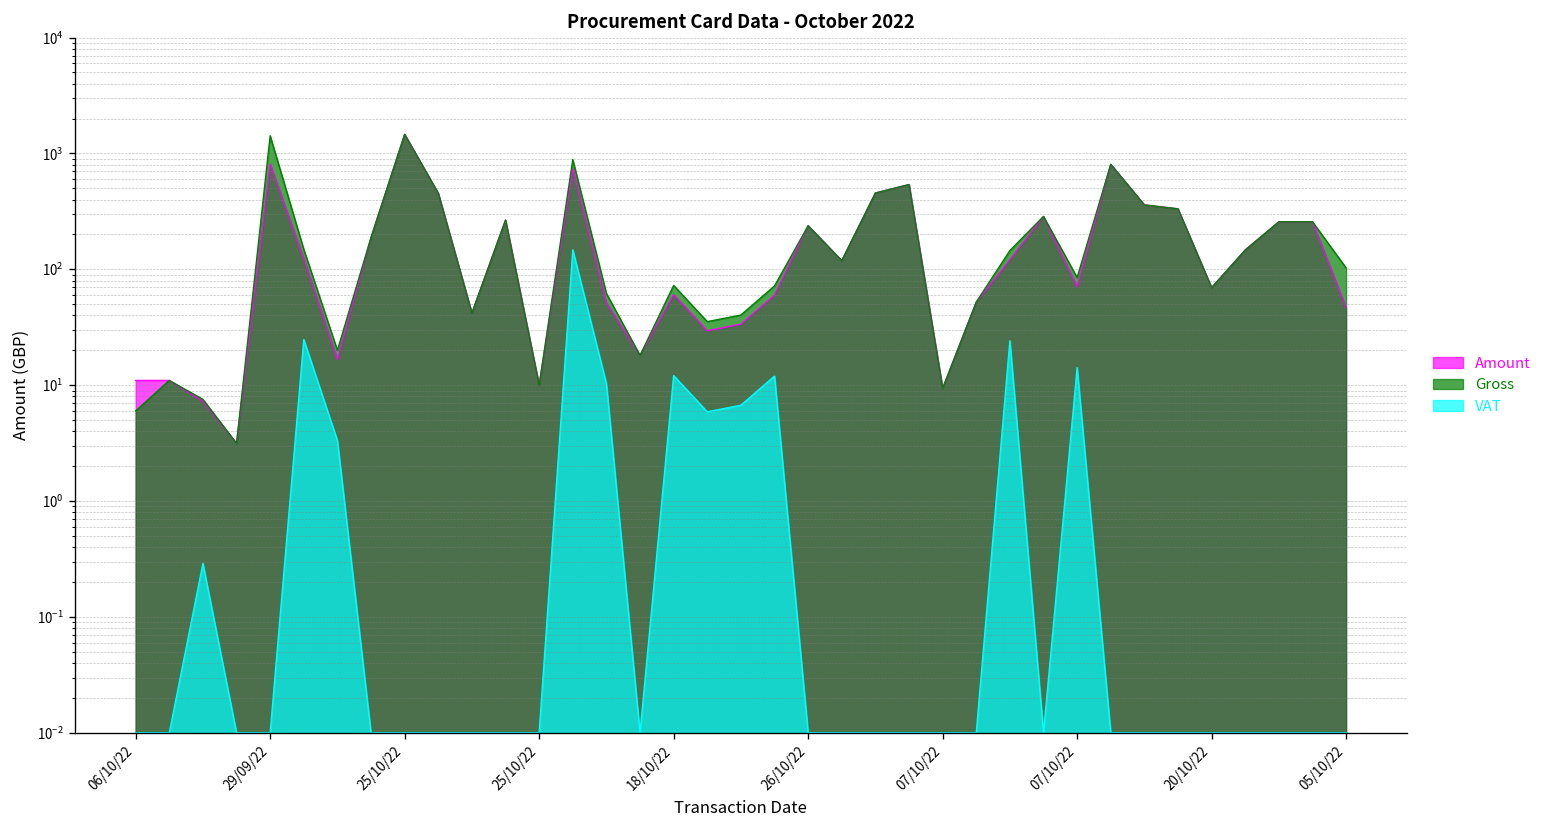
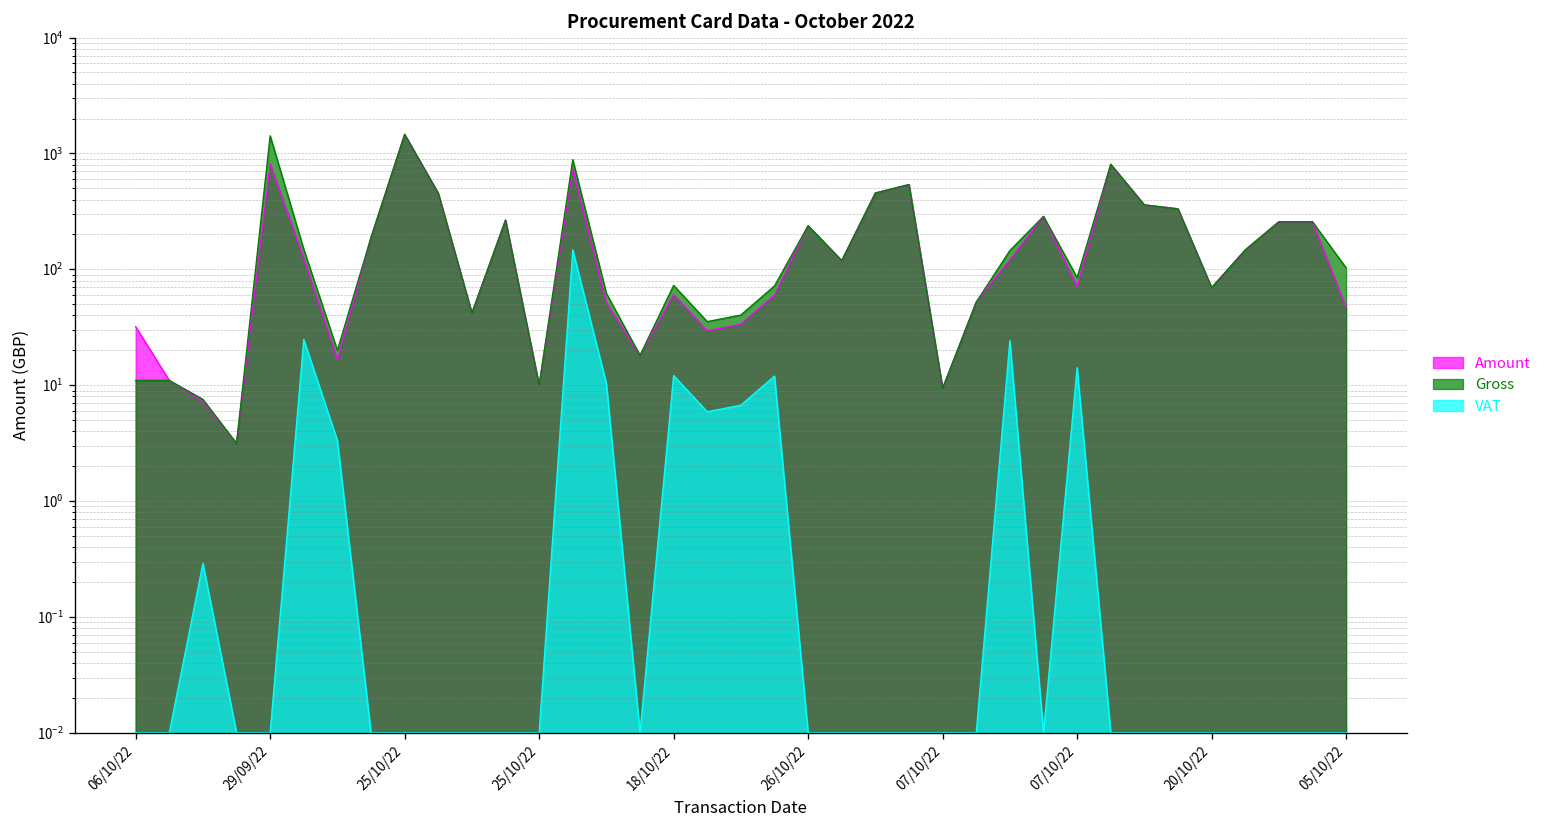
  {
    "Amount": {
-     "06/10/22": 11,
+     "06/10/22": 32,
      "29/09/22": 800,
      "05/10/22": 50
    },
    "Gross": {
-     "06/10/22": 6,
+     "06/10/22": 11,
      "29/09/22": 1400,
      "05/10/22": 100
    },
    "VAT": {
      "06/10/22": 0.010,
      "29/09/22": 0.010,
      "26/10/22": 0.010,
      "05/10/22": 0.010
    }
  }
